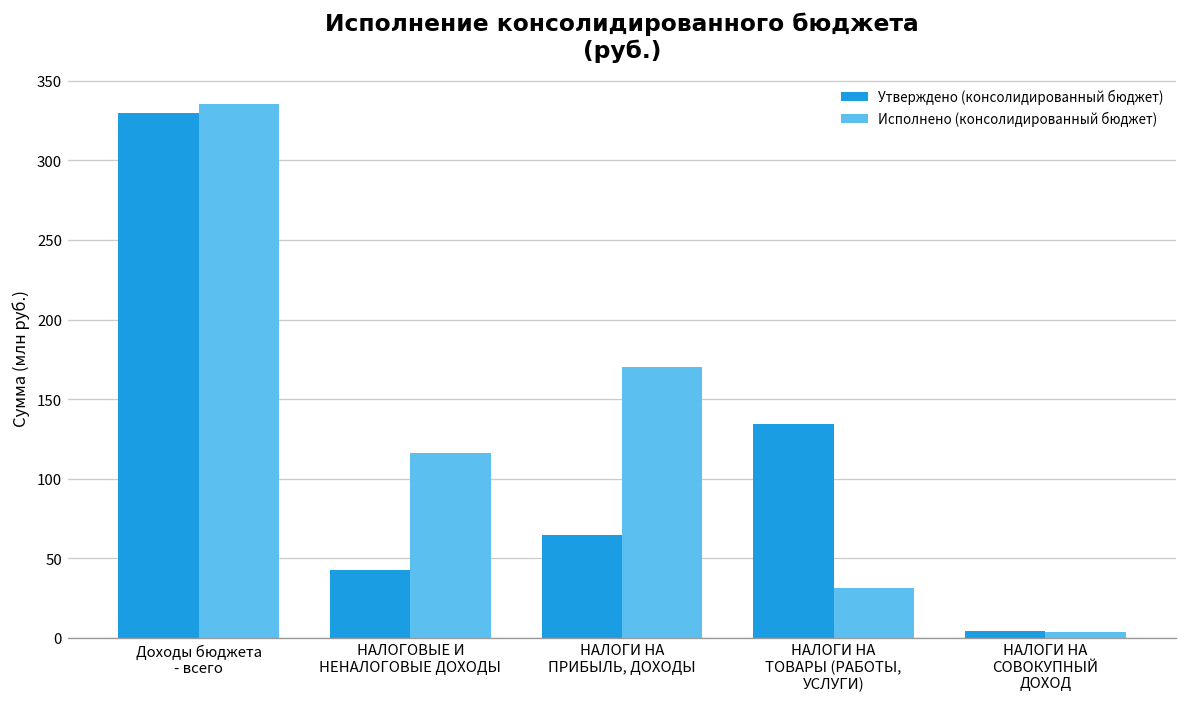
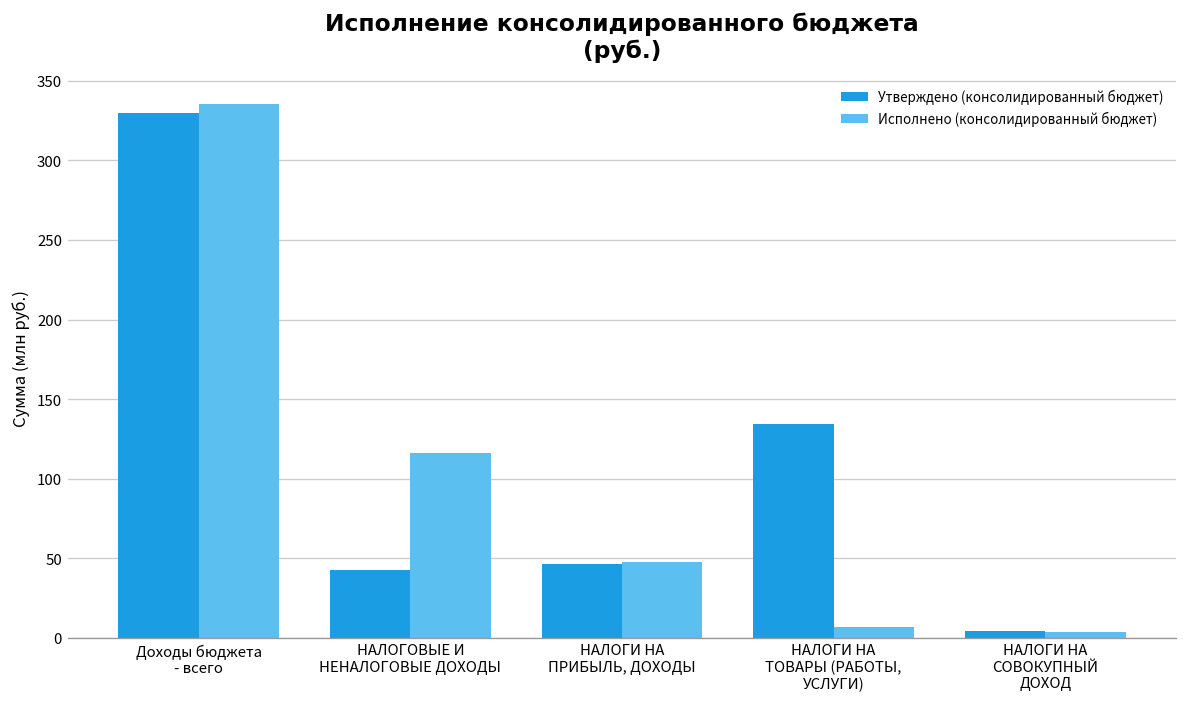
  {
    "Утверждено (консолидированный бюджет)": {
      "Доходы бюджета - всего": 330,
      "НАЛОГОВЫЕ И НЕНАЛОГОВЫЕ ДОХОДЫ": 42,
-     "НАЛОГИ НА ПРИБЫЛЬ, ДОХОДЫ": 65,
+     "НАЛОГИ НА ПРИБЫЛЬ, ДОХОДЫ": 46,
      "НАЛОГИ НА ТОВАРЫ (РАБОТЫ, УСЛУГИ)": 134,
      "НАЛОГИ НА СОВОКУПНЫЙ ДОХОД": 4
    },
    "Исполнено (консолидированный бюджет)": {
      "Доходы бюджета - всего": 336,
      "НАЛОГОВЫЕ И НЕНАЛОГОВЫЕ ДОХОДЫ": 116,
-     "НАЛОГИ НА ПРИБЫЛЬ, ДОХОДЫ": 170,
-     "НАЛОГИ НА ТОВАРЫ (РАБОТЫ, УСЛУГИ)": 31,
+     "НАЛОГИ НА ПРИБЫЛЬ, ДОХОДЫ": 47,
+     "НАЛОГИ НА ТОВАРЫ (РАБОТЫ, УСЛУГИ)": 7,
      "НАЛОГИ НА СОВОКУПНЫЙ ДОХОД": 4
    }
  }
